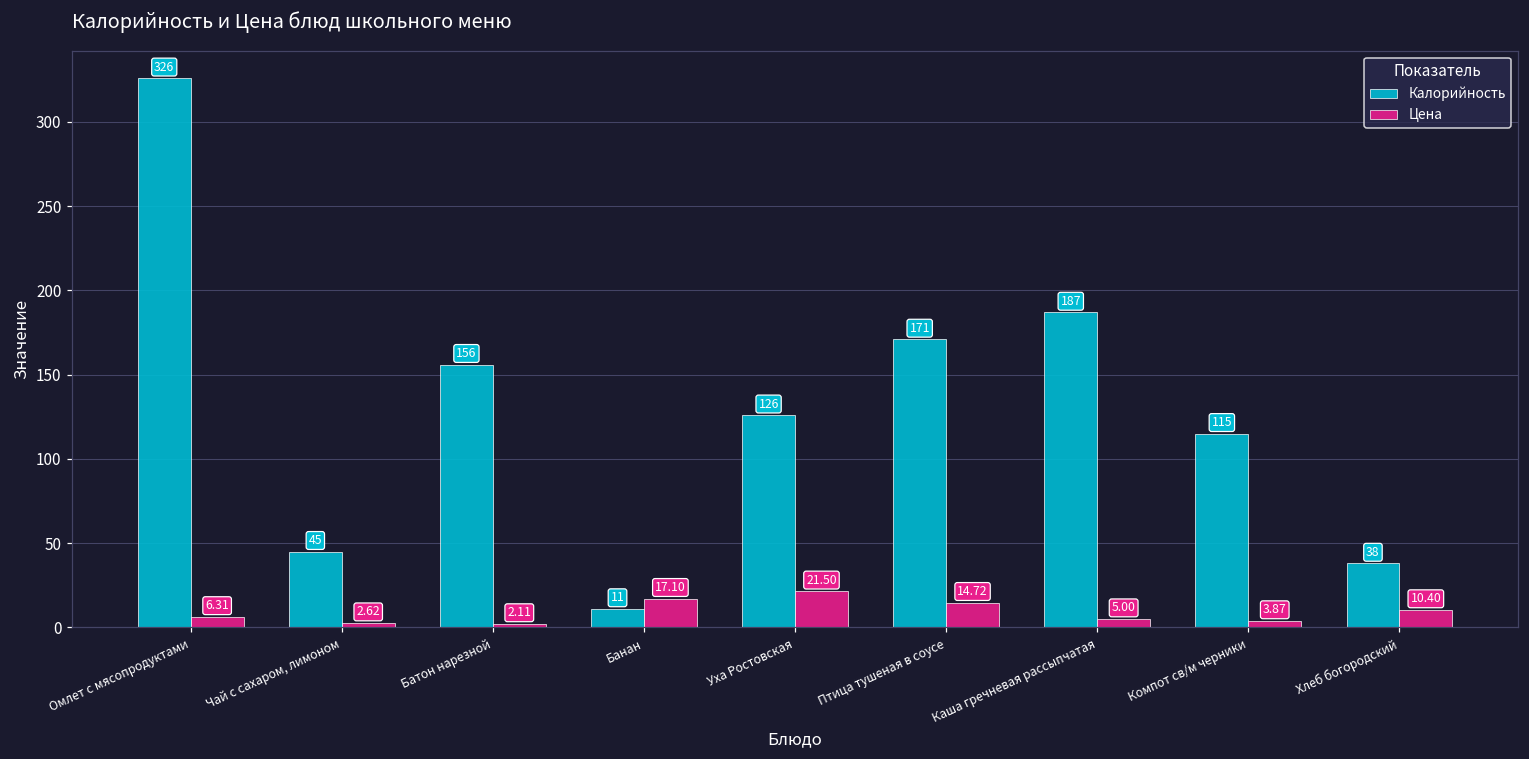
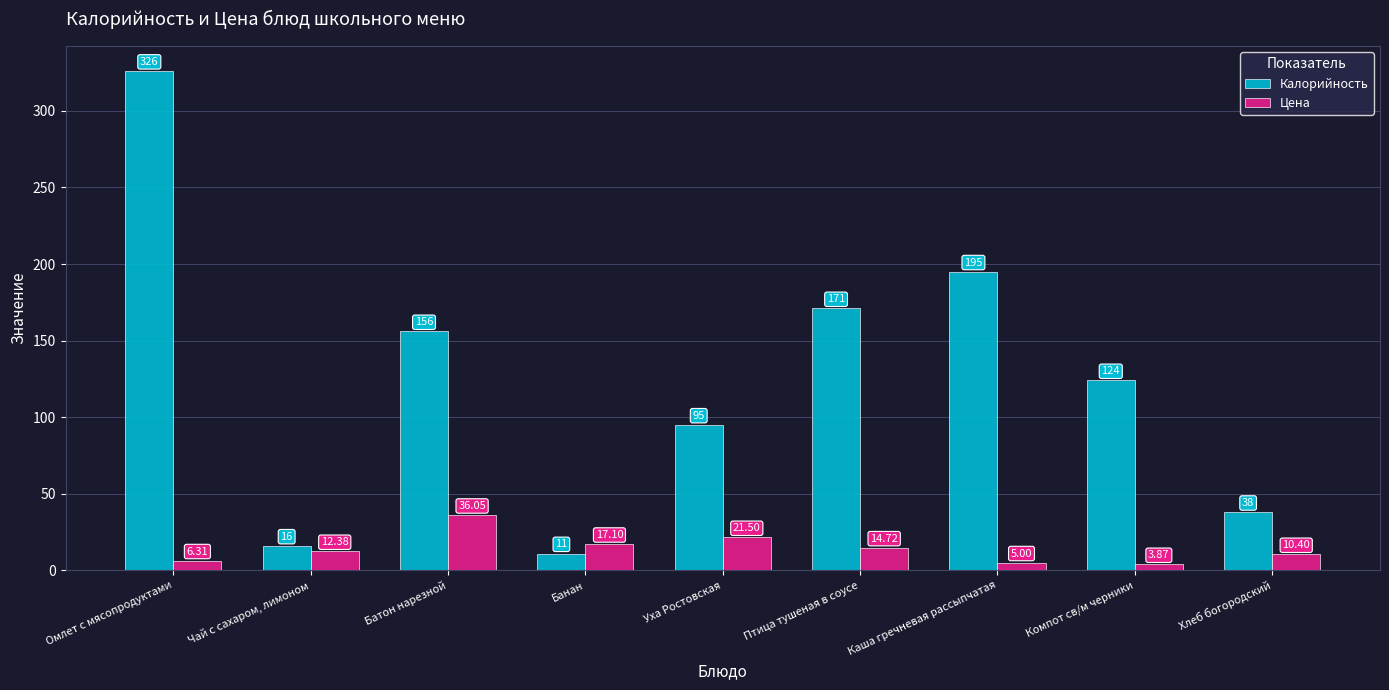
  {
    "Калорийность": {
-     "Чай с сахаром, лимоном": 45,
-     "Уха Ростовская": 126,
-     "Каша гречневая рассыпчатая": 187,
-     "Компот св/м черники": 115
+     "Чай с сахаром, лимоном": 16,
+     "Уха Ростовская": 95,
+     "Каша гречневая рассыпчатая": 195,
+     "Компот св/м черники": 124
    },
    "Цена": {
-     "Чай с сахаром, лимоном": 2.62,
-     "Батон нарезной": 2.11
+     "Чай с сахаром, лимоном": 12.38,
+     "Батон нарезной": 36.05
    }
  }
